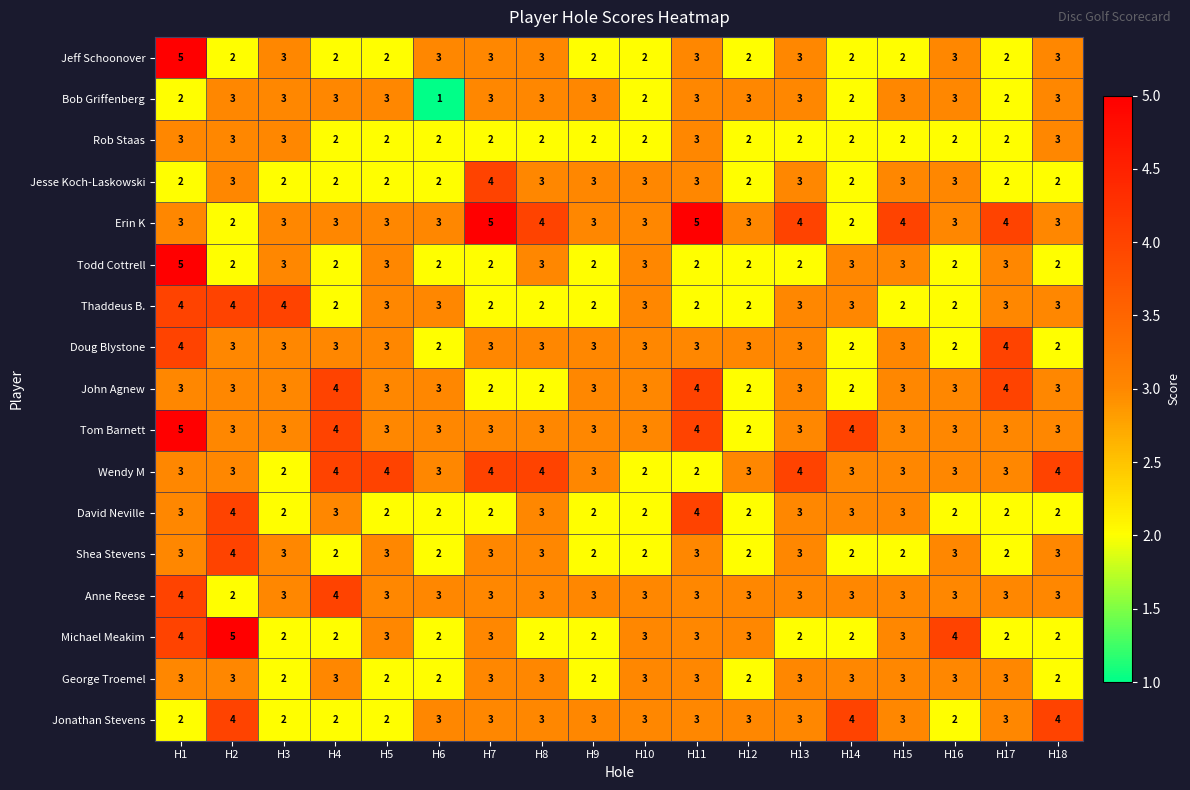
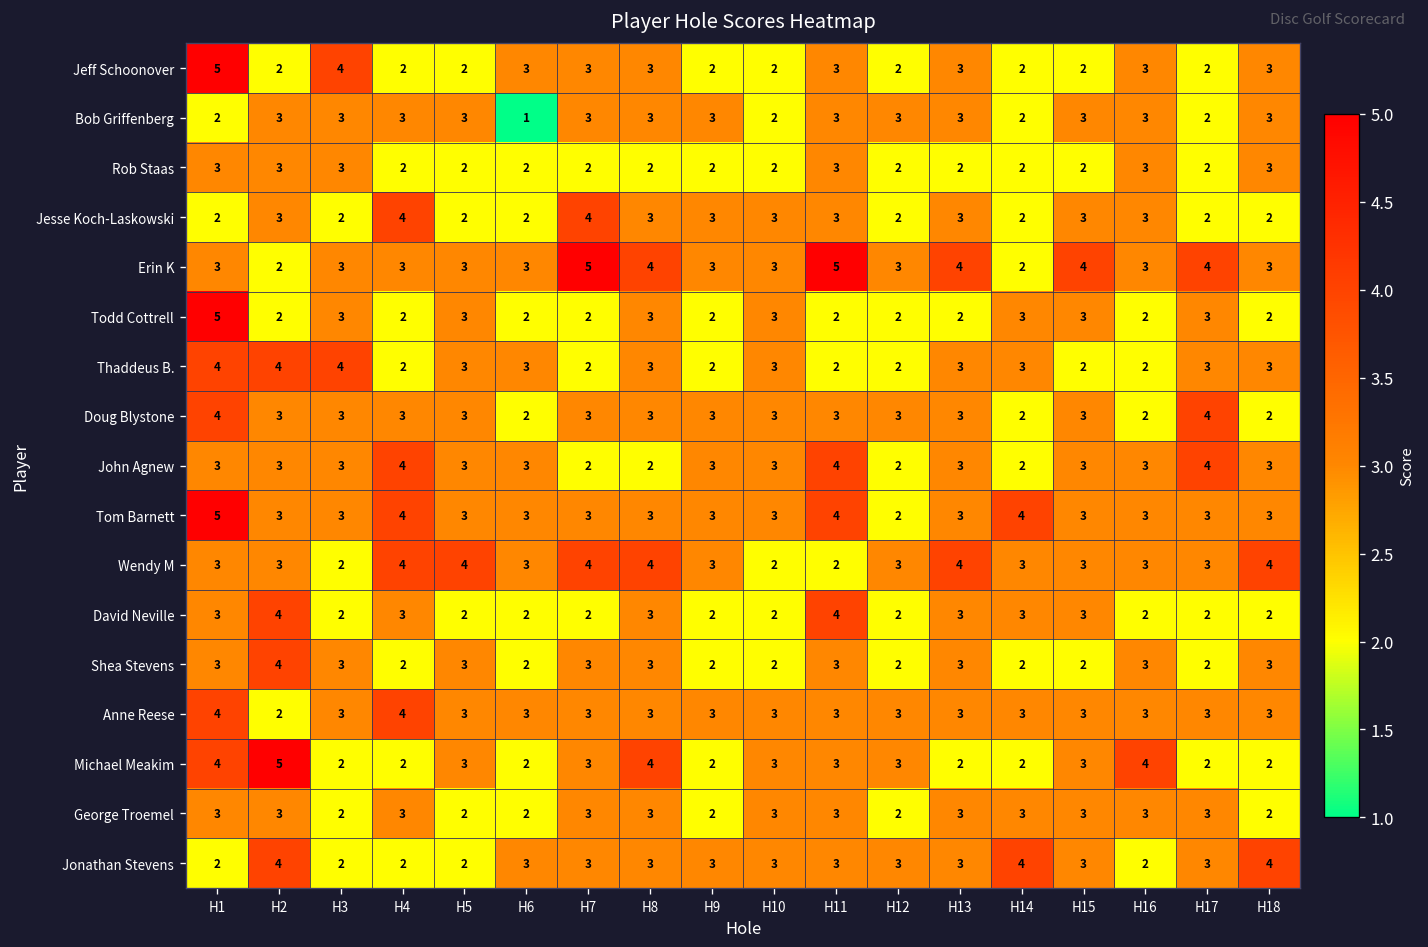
  {
    "Jeff Schoonover": {
      "H1": 5,
      "H2": 2,
-     "H3": 3,
+     "H3": 4,
      "H4": 2,
      "H5": 2,
      "H6": 3,
      "H7": 3,
      "H8": 3,
      "H9": 2,
      "H10": 2,
      "H11": 3,
      "H12": 2,
      "H13": 3,
      "H14": 2,
      "H15": 2,
      "H16": 3,
      "H17": 2,
      "H18": 3
    },
    "Rob Staas": {
      "H1": 3,
      "H2": 3,
      "H3": 3,
      "H4": 2,
      "H5": 2,
      "H6": 2,
      "H7": 2,
      "H8": 2,
      "H9": 2,
      "H10": 2,
      "H11": 3,
      "H12": 2,
      "H13": 2,
      "H14": 2,
      "H15": 2,
-     "H16": 2,
+     "H16": 3,
      "H17": 2,
      "H18": 3
    },
    "Jesse Koch-Laskowski": {
      "H1": 2,
      "H2": 3,
      "H3": 2,
-     "H4": 2,
+     "H4": 4,
      "H5": 2,
      "H6": 2,
      "H7": 4,
      "H8": 3,
      "H9": 3,
      "H10": 3,
      "H11": 3,
      "H12": 2,
      "H13": 3,
      "H14": 2,
      "H15": 3,
      "H16": 3,
      "H17": 2,
      "H18": 2
    },
    "Thaddeus B.": {
      "H1": 4,
      "H2": 4,
      "H3": 4,
      "H4": 2,
      "H5": 3,
      "H6": 3,
      "H7": 2,
-     "H8": 2,
+     "H8": 3,
      "H9": 2,
      "H10": 3,
      "H11": 2,
      "H12": 2,
      "H13": 3,
      "H14": 3,
      "H15": 2,
      "H16": 2,
      "H17": 3,
      "H18": 3
    },
    "Michael Meakim": {
      "H1": 4,
      "H2": 5,
      "H3": 2,
      "H4": 2,
      "H5": 3,
      "H6": 2,
      "H7": 3,
-     "H8": 2,
+     "H8": 4,
      "H9": 2,
      "H10": 3,
      "H11": 3,
      "H12": 3,
      "H13": 2,
      "H14": 2,
      "H15": 3,
      "H16": 4,
      "H17": 2,
      "H18": 2
    }
  }
